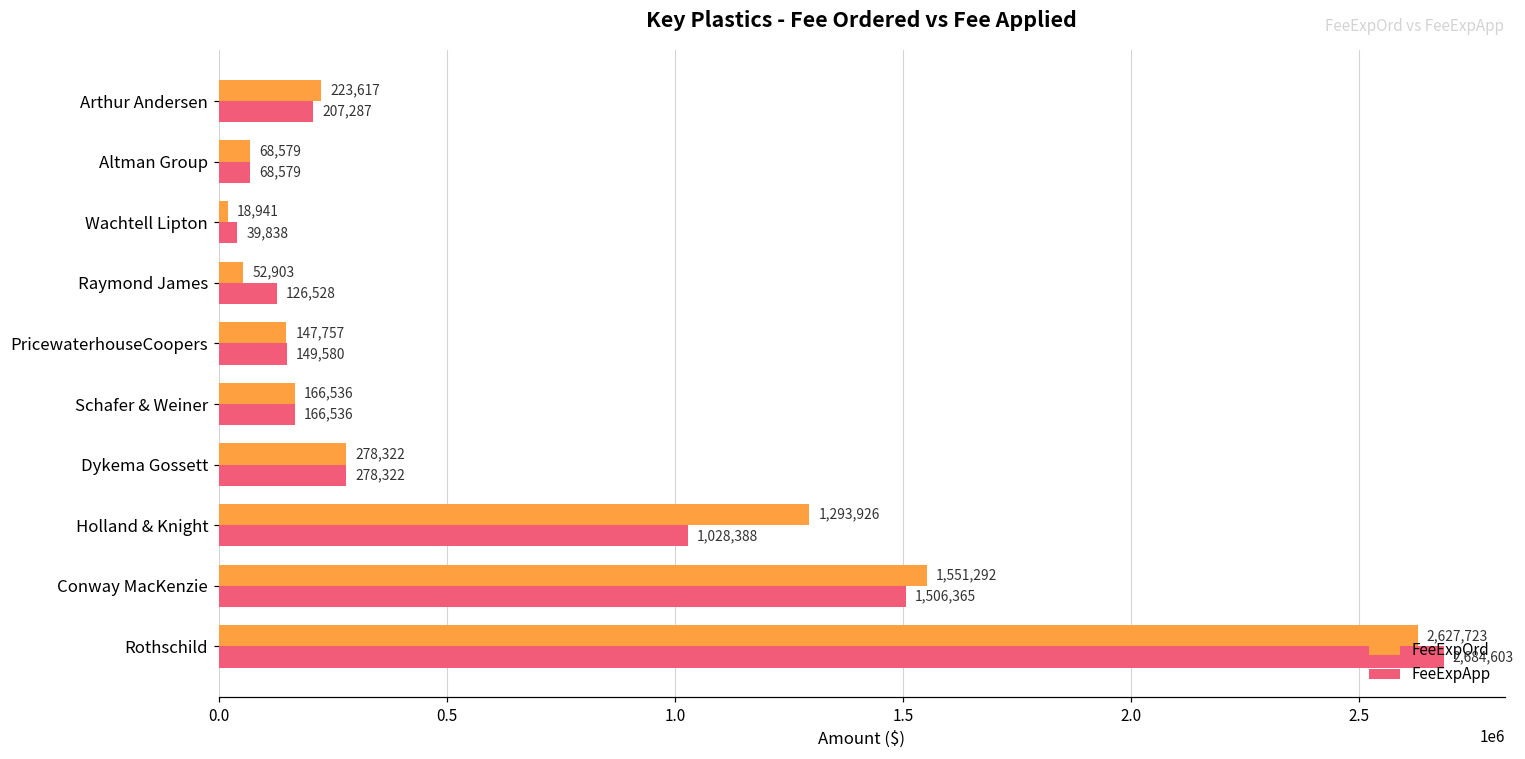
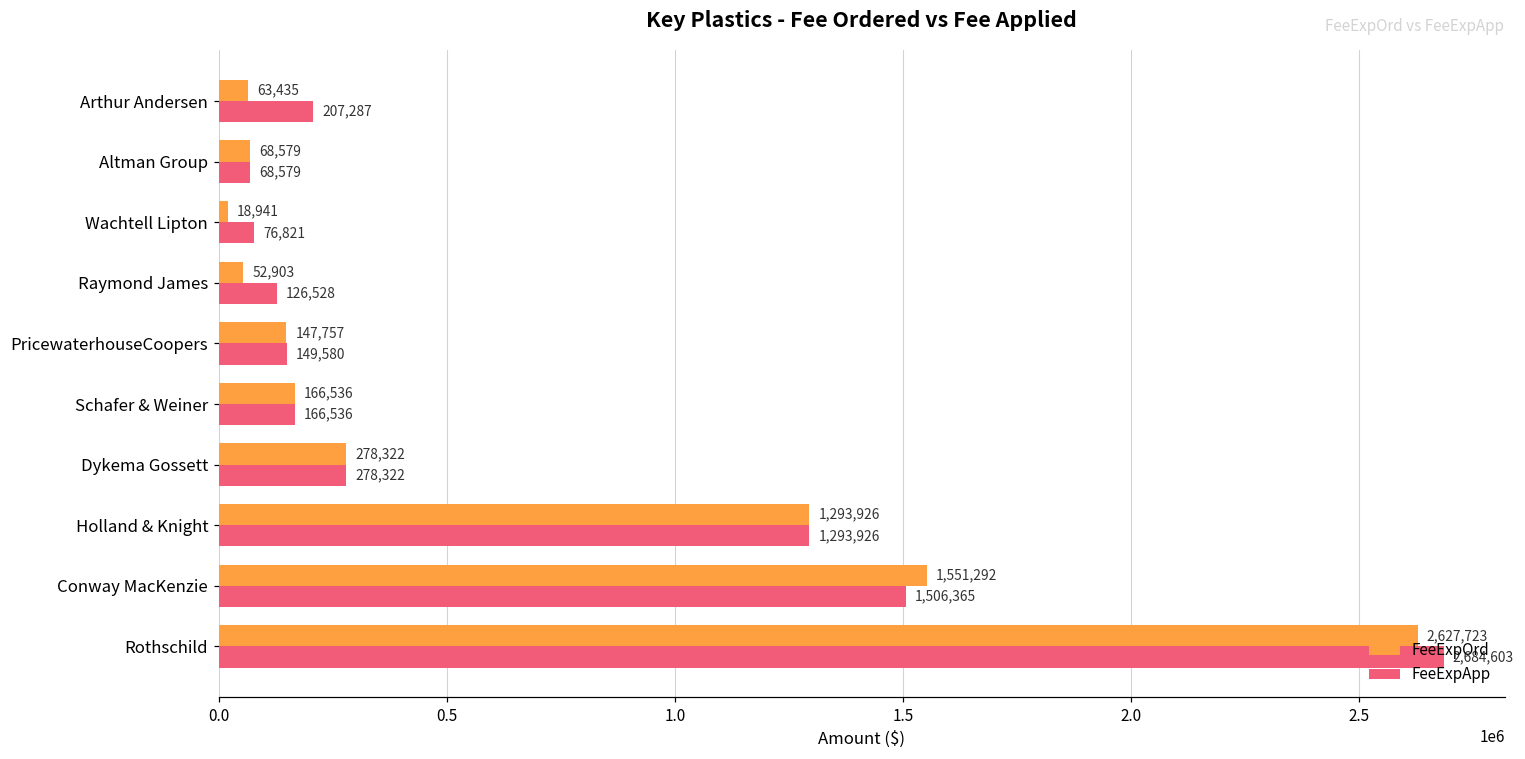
  {
    "FeeExpOrd": {
-     "Arthur Andersen": "223,617",
+     "Arthur Andersen": "63,435",
      "Altman Group": "68,579",
      "Wachtell Lipton": "18,941",
      "Raymond James": "52,903",
      "PricewaterhouseCoopers": "147,757",
      "Schafer & Weiner": "166,536",
      "Dykema Gossett": "278,322",
      "Holland & Knight": "1,293,926",
      "Conway MacKenzie": "1,551,292",
      "Rothschild": "2,627,723"
    },
    "FeeExpApp": {
      "Arthur Andersen": "207,287",
      "Altman Group": "68,579",
-     "Wachtell Lipton": "39,838",
+     "Wachtell Lipton": "76,821",
      "Raymond James": "126,528",
      "PricewaterhouseCoopers": "149,580",
      "Schafer & Weiner": "166,536",
      "Dykema Gossett": "278,322",
-     "Holland & Knight": "1,028,388",
+     "Holland & Knight": "1,293,926",
      "Conway MacKenzie": "1,506,365",
      "Rothschild": "2,684,603"
    }
  }
